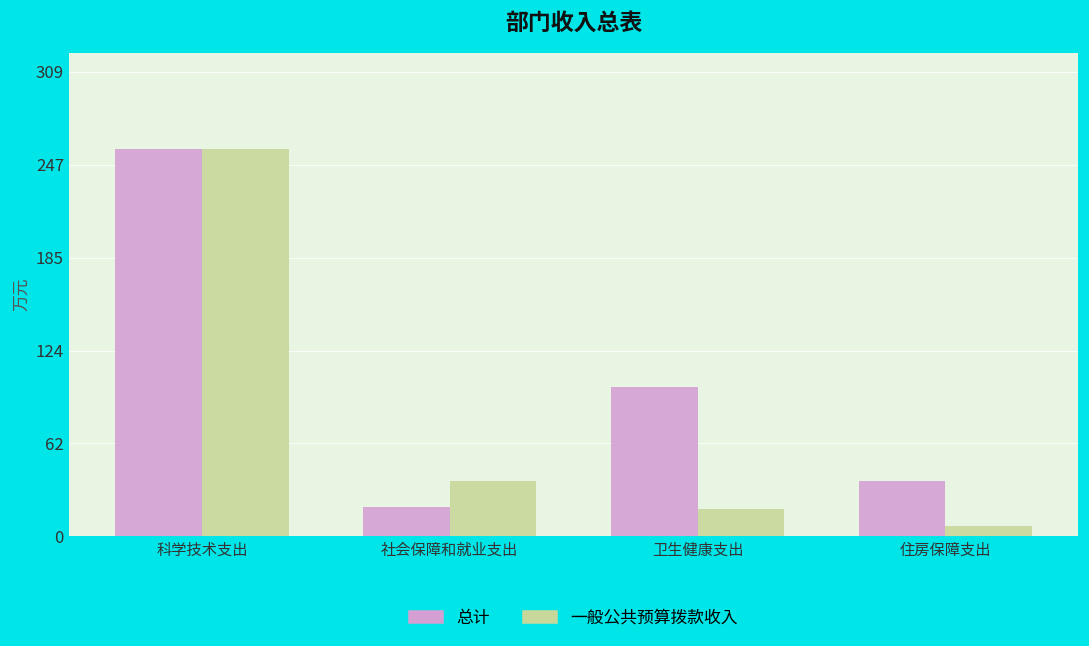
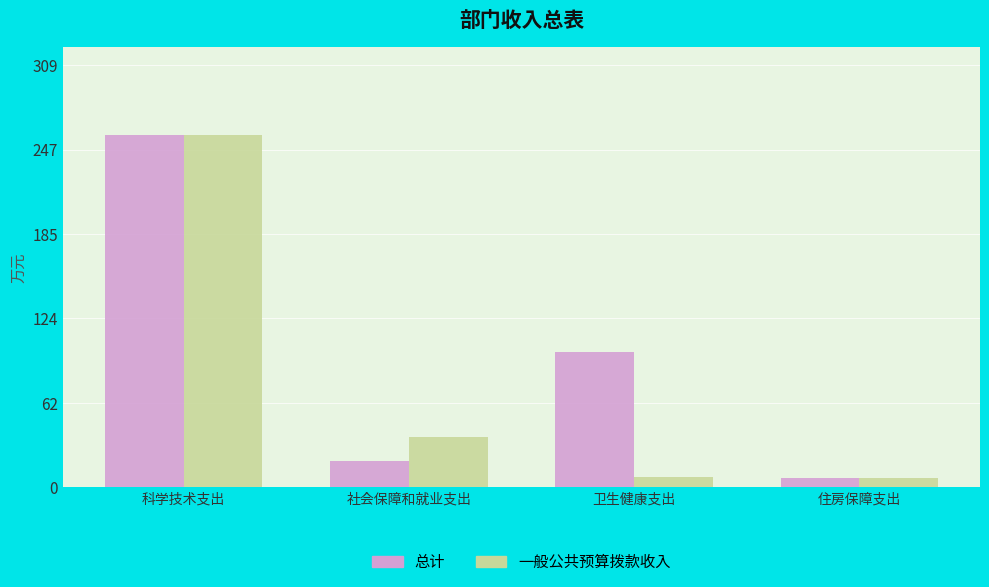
  {
    "总计": {
      "科学技术支出": 257,
      "社会保障和就业支出": 19,
      "卫生健康支出": 99,
-     "住房保障支出": 37
+     "住房保障支出": 7
    },
    "一般公共预算拨款收入": {
      "科学技术支出": 257,
      "社会保障和就业支出": 37,
-     "卫生健康支出": 18,
+     "卫生健康支出": 8,
      "住房保障支出": 7
    }
  }
